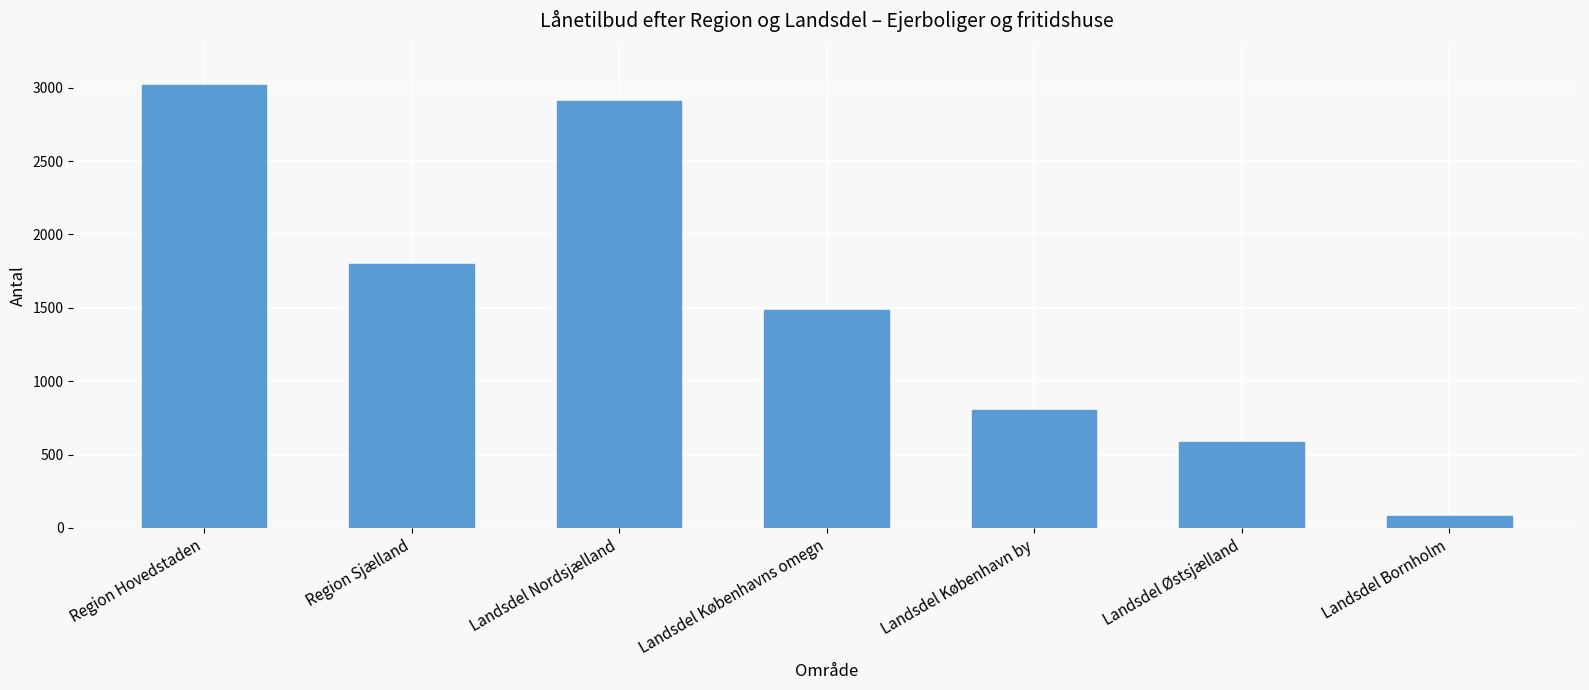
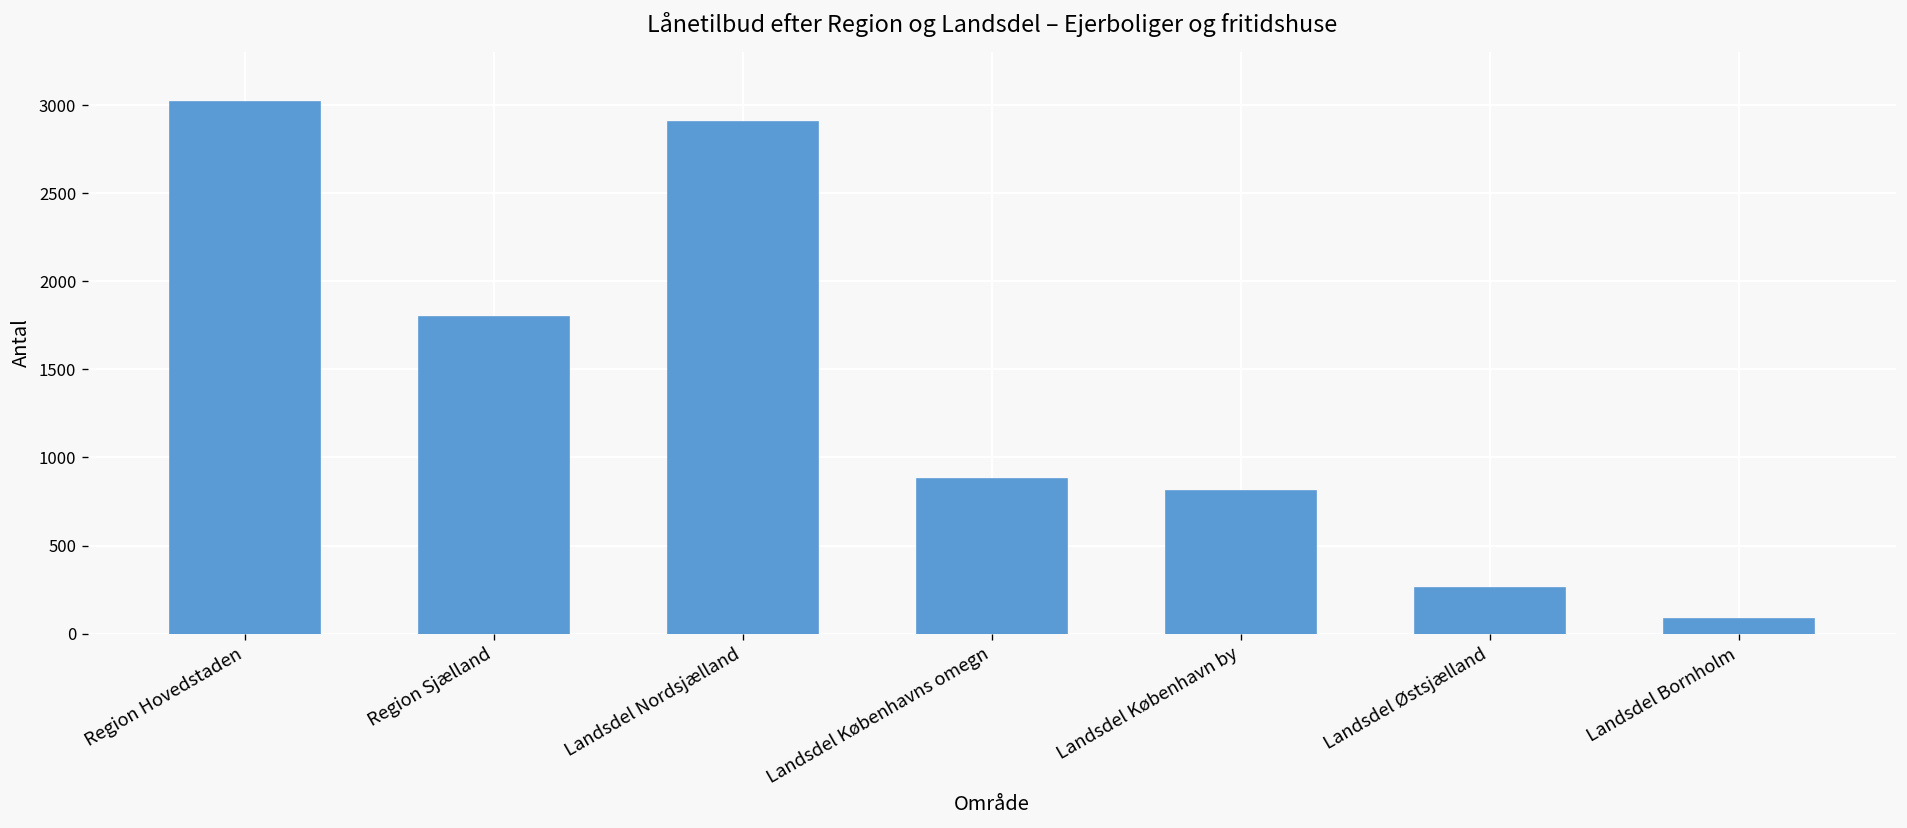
  {
    "Region Hovedstaden": 3020,
    "Region Sjælland": 1800,
    "Landsdel Nordsjælland": 2910,
-   "Landsdel Københavns omegn": 1480,
+   "Landsdel Københavns omegn": 880,
    "Landsdel København by": 810,
-   "Landsdel Østsjælland": 590,
+   "Landsdel Østsjælland": 260,
    "Landsdel Bornholm": 80
  }
